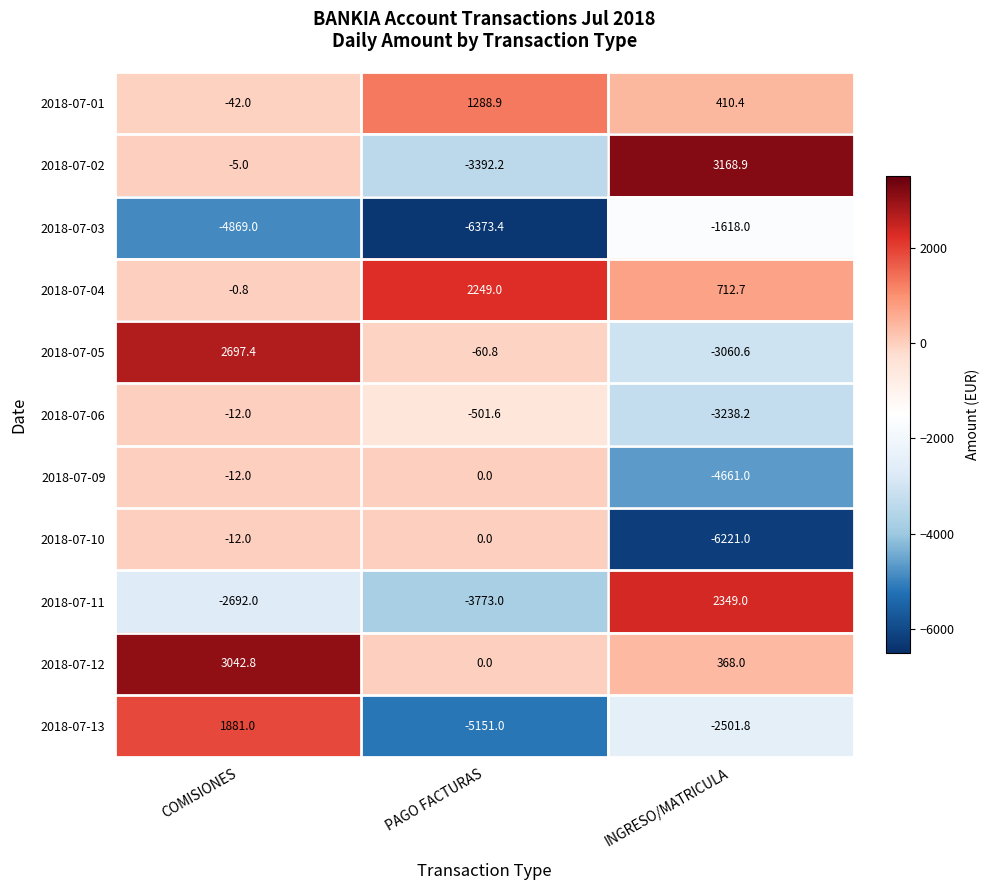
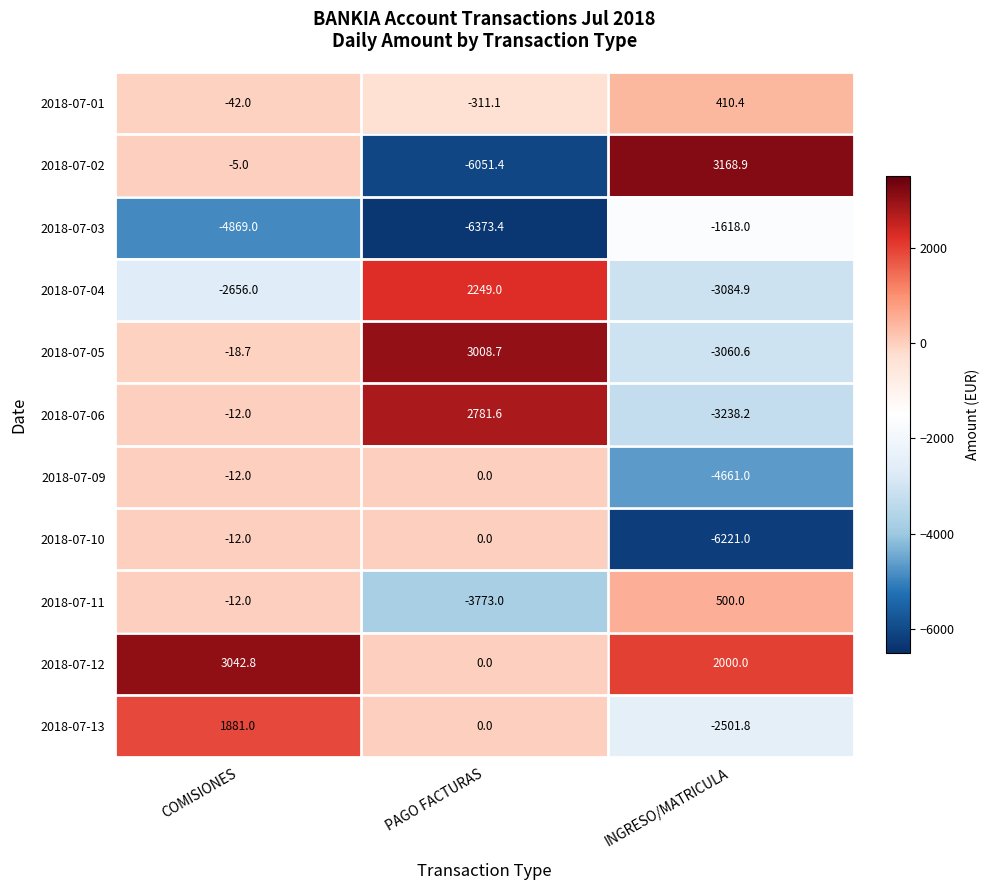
  {
    "2018-07-01": {
      "COMISIONES": -42.0,
-     "PAGO FACTURAS": 1288.9,
+     "PAGO FACTURAS": -311.1,
      "INGRESO/MATRICULA": 410.4
    },
    "2018-07-02": {
      "COMISIONES": -5.0,
-     "PAGO FACTURAS": -3392.2,
+     "PAGO FACTURAS": -6051.4,
      "INGRESO/MATRICULA": 3168.9
    },
    "2018-07-03": {
      "COMISIONES": -4869.0,
      "PAGO FACTURAS": -6373.4,
      "INGRESO/MATRICULA": -1618.0
    },
    "2018-07-04": {
-     "COMISIONES": -0.8,
+     "COMISIONES": -2656.0,
      "PAGO FACTURAS": 2249.0,
-     "INGRESO/MATRICULA": 712.7
+     "INGRESO/MATRICULA": -3084.9
    },
    "2018-07-05": {
-     "COMISIONES": 2697.4,
-     "PAGO FACTURAS": -60.8,
+     "COMISIONES": -18.7,
+     "PAGO FACTURAS": 3008.7,
      "INGRESO/MATRICULA": -3060.6
    },
    "2018-07-06": {
      "COMISIONES": -12.0,
-     "PAGO FACTURAS": -501.6,
+     "PAGO FACTURAS": 2781.6,
      "INGRESO/MATRICULA": -3238.2
    },
    "2018-07-09": {
      "COMISIONES": -12.0,
      "PAGO FACTURAS": 0.0,
      "INGRESO/MATRICULA": -4661.0
    },
    "2018-07-10": {
      "COMISIONES": -12.0,
      "PAGO FACTURAS": 0.0,
      "INGRESO/MATRICULA": -6221.0
    },
    "2018-07-11": {
-     "COMISIONES": -2692.0,
+     "COMISIONES": -12.0,
      "PAGO FACTURAS": -3773.0,
-     "INGRESO/MATRICULA": 2349.0
+     "INGRESO/MATRICULA": 500.0
    },
    "2018-07-12": {
      "COMISIONES": 3042.8,
      "PAGO FACTURAS": 0.0,
-     "INGRESO/MATRICULA": 368.0
+     "INGRESO/MATRICULA": 2000.0
    },
    "2018-07-13": {
      "COMISIONES": 1881.0,
-     "PAGO FACTURAS": -5151.0,
+     "PAGO FACTURAS": 0.0,
      "INGRESO/MATRICULA": -2501.8
    }
  }
